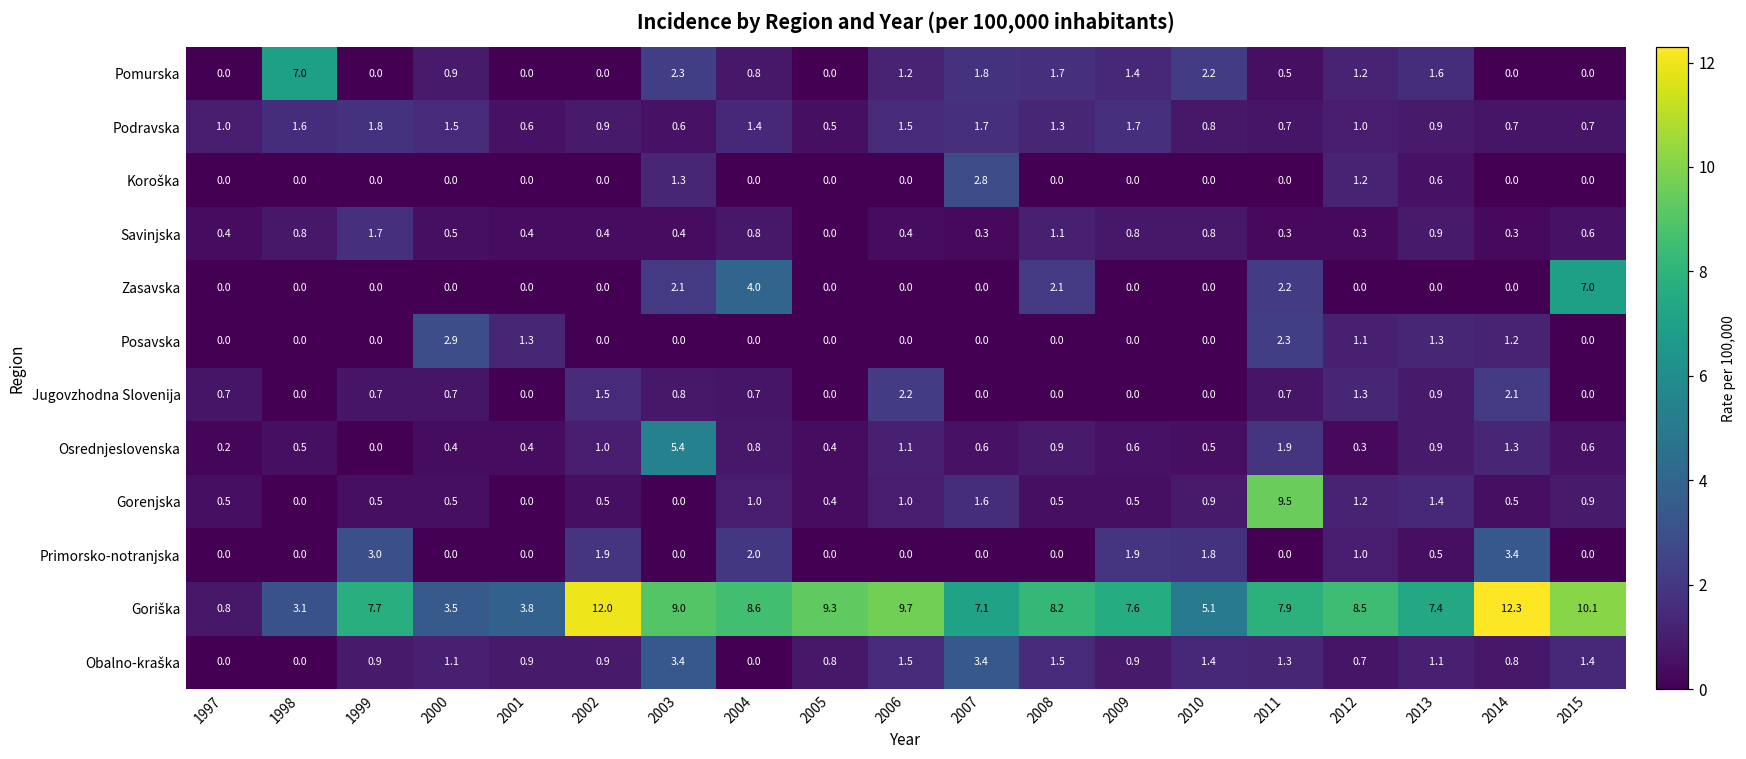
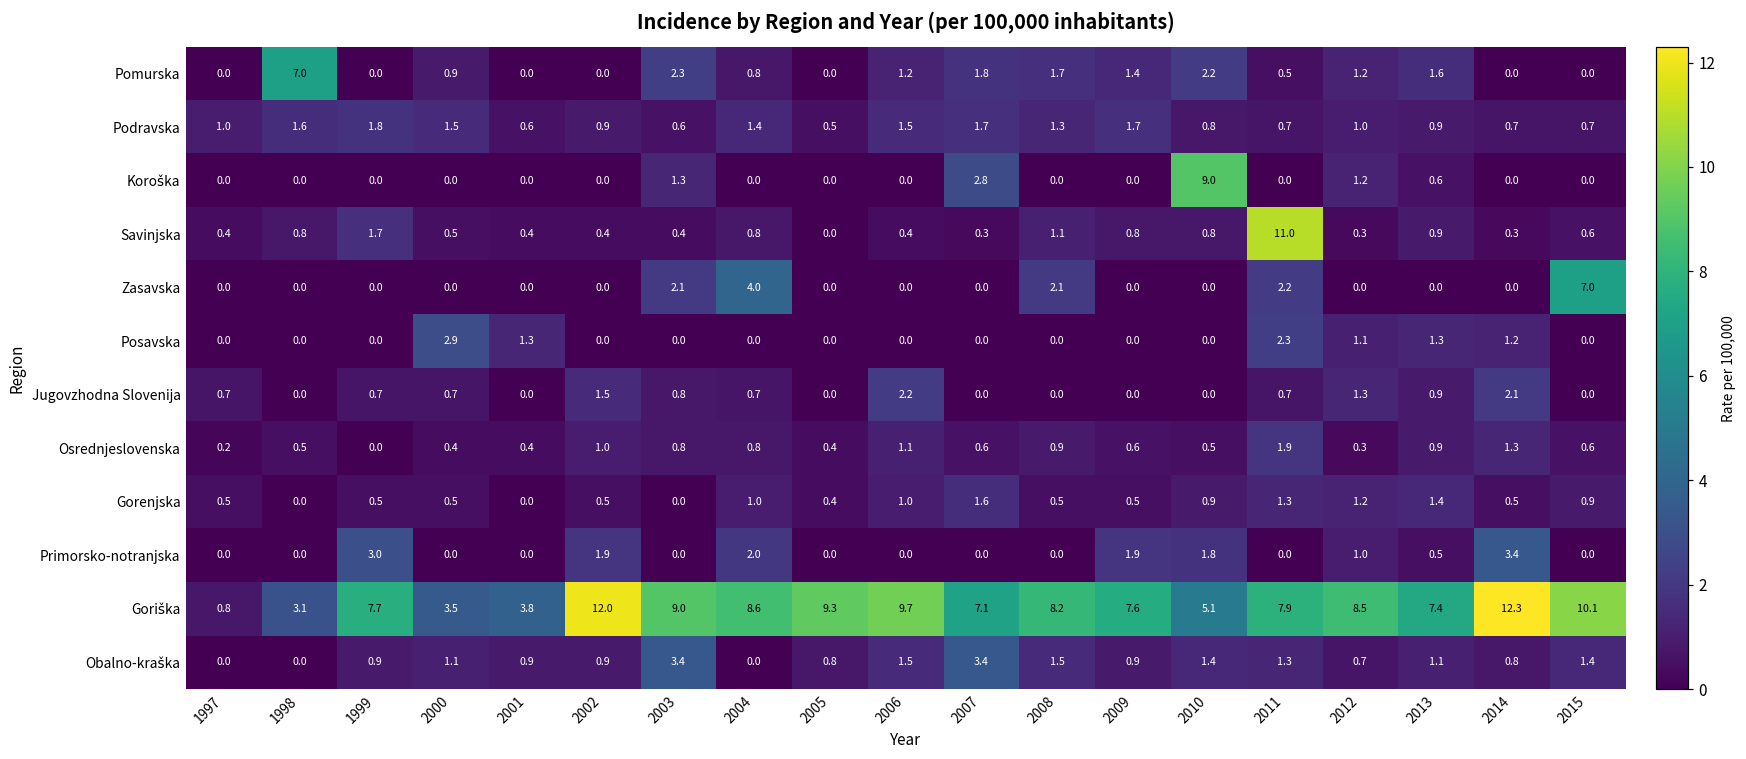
  {
    "Koroška": {
      "1997": 0.0,
      "1998": 0.0,
      "1999": 0.0,
      "2000": 0.0,
      "2001": 0.0,
      "2002": 0.0,
      "2003": 1.3,
      "2004": 0.0,
      "2005": 0.0,
      "2006": 0.0,
      "2007": 2.8,
      "2008": 0.0,
      "2009": 0.0,
-     "2010": 0.0,
+     "2010": 9.0,
      "2011": 0.0,
      "2012": 1.2,
      "2013": 0.6,
      "2014": 0.0,
      "2015": 0.0
    },
    "Savinjska": {
      "1997": 0.4,
      "1998": 0.8,
      "1999": 1.7,
      "2000": 0.5,
      "2001": 0.4,
      "2002": 0.4,
      "2003": 0.4,
      "2004": 0.8,
      "2005": 0.0,
      "2006": 0.4,
      "2007": 0.3,
      "2008": 1.1,
      "2009": 0.8,
      "2010": 0.8,
-     "2011": 0.3,
+     "2011": 11.0,
      "2012": 0.3,
      "2013": 0.9,
      "2014": 0.3,
      "2015": 0.6
    },
    "Osrednjeslovenska": {
      "1997": 0.2,
      "1998": 0.5,
      "1999": 0.0,
      "2000": 0.4,
      "2001": 0.4,
      "2002": 1.0,
-     "2003": 5.4,
+     "2003": 0.8,
      "2004": 0.8,
      "2005": 0.4,
      "2006": 1.1,
      "2007": 0.6,
      "2008": 0.9,
      "2009": 0.6,
      "2010": 0.5,
      "2011": 1.9,
      "2012": 0.3,
      "2013": 0.9,
      "2014": 1.3,
      "2015": 0.6
    },
    "Gorenjska": {
      "1997": 0.5,
      "1998": 0.0,
      "1999": 0.5,
      "2000": 0.5,
      "2001": 0.0,
      "2002": 0.5,
      "2003": 0.0,
      "2004": 1.0,
      "2005": 0.4,
      "2006": 1.0,
      "2007": 1.6,
      "2008": 0.5,
      "2009": 0.5,
      "2010": 0.9,
-     "2011": 9.5,
+     "2011": 1.3,
      "2012": 1.2,
      "2013": 1.4,
      "2014": 0.5,
      "2015": 0.9
    }
  }
